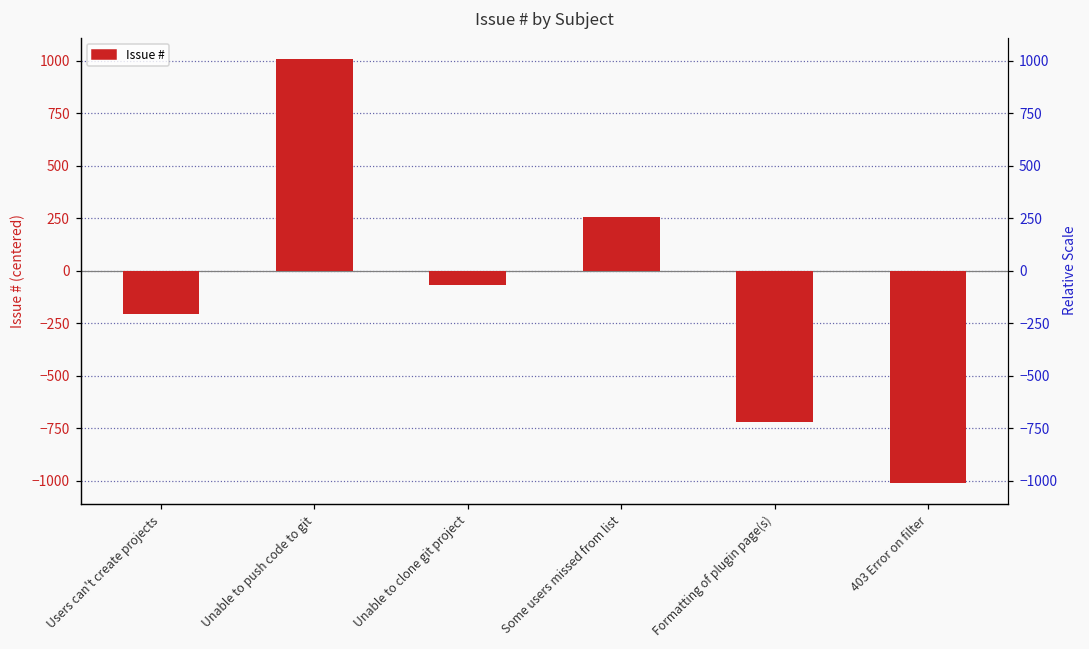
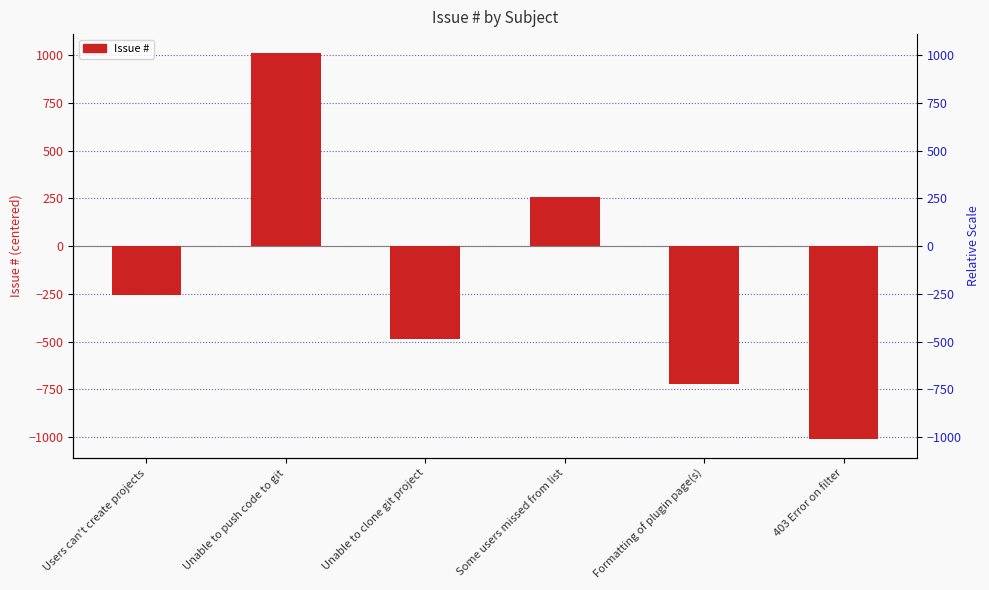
  {
-   "Users can't create projects": -210,
+   "Users can't create projects": -260,
    "Unable to push code to git": 1010,
-   "Unable to clone git project": -70,
+   "Unable to clone git project": -490,
    "Some users missed from list": 260,
    "Formatting of plugin page(s)": -720,
    "403 Error on filter": -1010
  }
